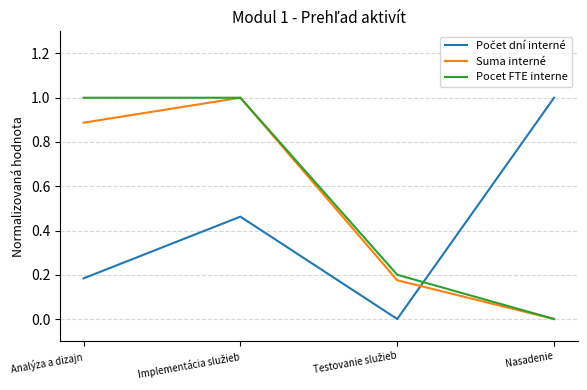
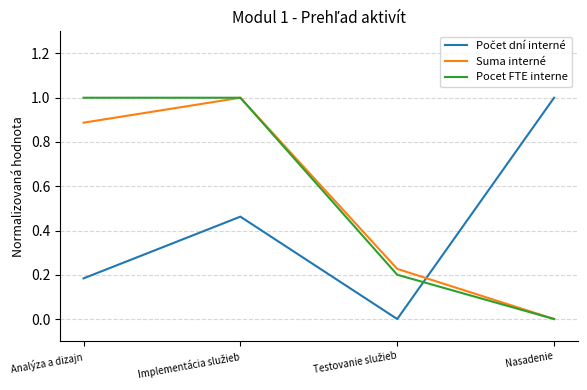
  {
    "Počet dní interné": {
      "Analýza a dizajn": 0.18,
      "Implementácia služieb": 0.46,
      "Testovanie služieb": 0.00,
      "Nasadenie": 1.00
    },
    "Suma interné": {
      "Analýza a dizajn": 0.89,
-     "Testovanie služieb": 0.18
+     "Testovanie služieb": 0.23
    },
    "Pocet FTE interne": {
      "Analýza a dizajn": 1.00,
      "Testovanie služieb": 0.20
    }
  }
